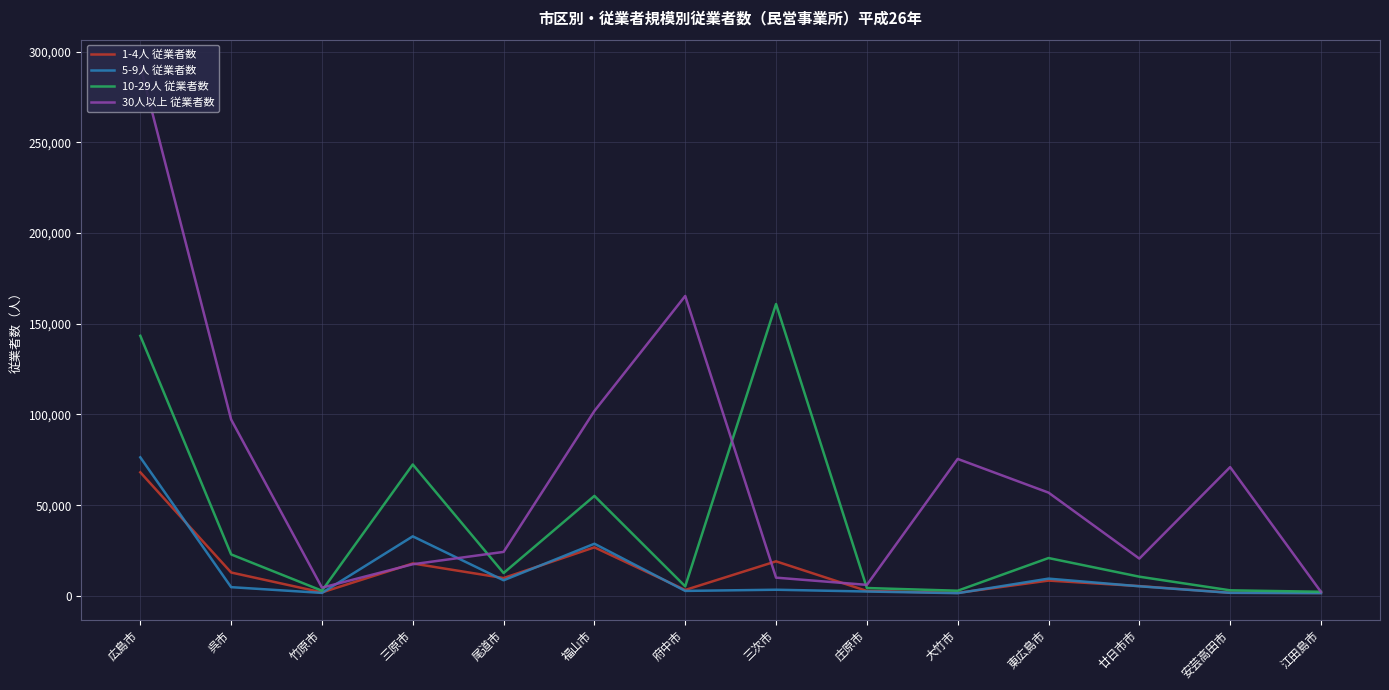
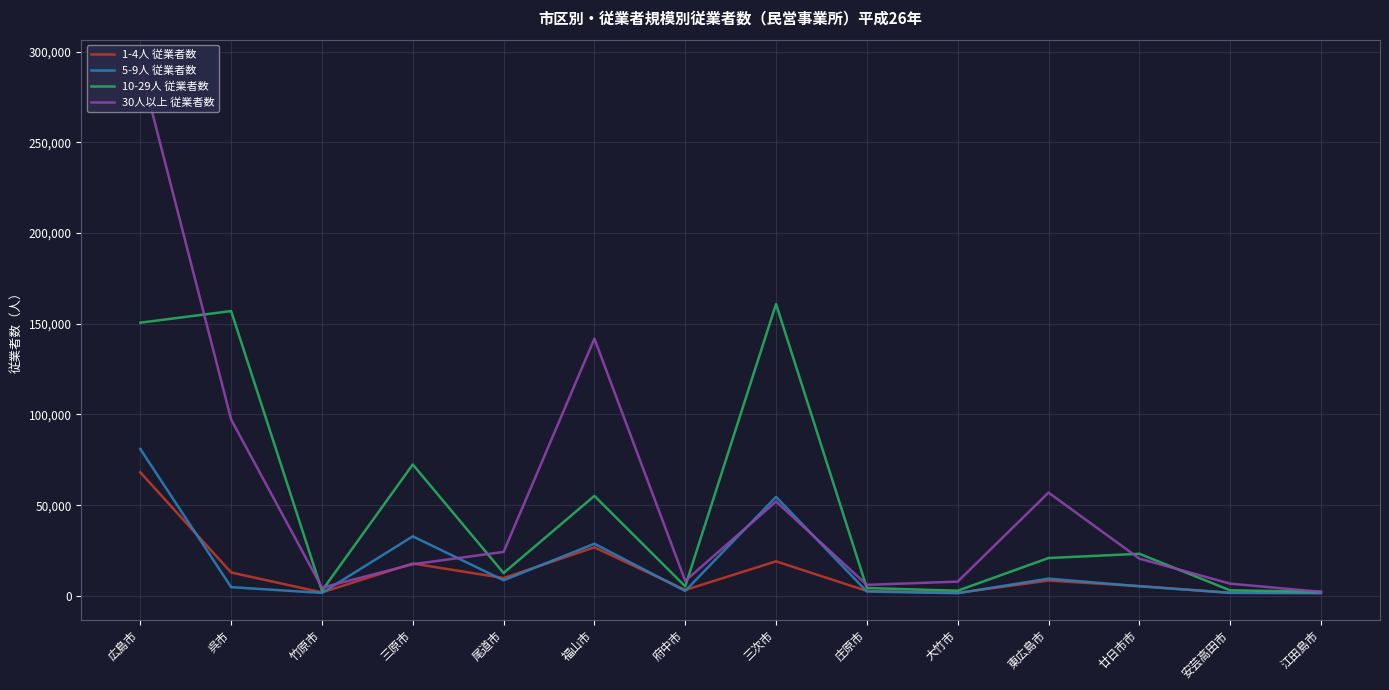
  {
    "1-4人 従業者数": {
      "広島市": "68,000",
      "呉市": "13,000",
      "福山市": "27,000",
      "三次市": "19,000"
    },
    "5-9人 従業者数": {
-     "広島市": "76,000",
+     "広島市": "81,000",
      "呉市": "5,000",
      "三原市": "33,000",
      "福山市": "29,000",
-     "三次市": "3,000"
+     "三次市": "55,000"
    },
    "10-29人 従業者数": {
-     "広島市": "143,000",
-     "呉市": "23,000",
+     "広島市": "151,000",
+     "呉市": "157,000",
      "三原市": "72,000",
      "尾道市": "13,000",
      "福山市": "55,000",
      "府中市": "5,000",
      "三次市": "161,000",
      "庄原市": "4,000",
      "東広島市": "21,000",
-     "廿日市市": "11,000"
+     "廿日市市": "23,000"
    },
    "30人以上 従業者数": {
      "呉市": "97,000",
      "竹原市": "5,000",
      "尾道市": "24,000",
-     "福山市": "102,000",
-     "府中市": "165,000",
-     "三次市": "10,000",
+     "福山市": "142,000",
+     "府中市": "8,000",
+     "三次市": "52,000",
      "庄原市": "6,000",
-     "大竹市": "75,000",
+     "大竹市": "8,000",
      "東広島市": "57,000",
      "廿日市市": "21,000",
-     "安芸高田市": "71,000"
+     "安芸高田市": "7,000"
    }
  }
